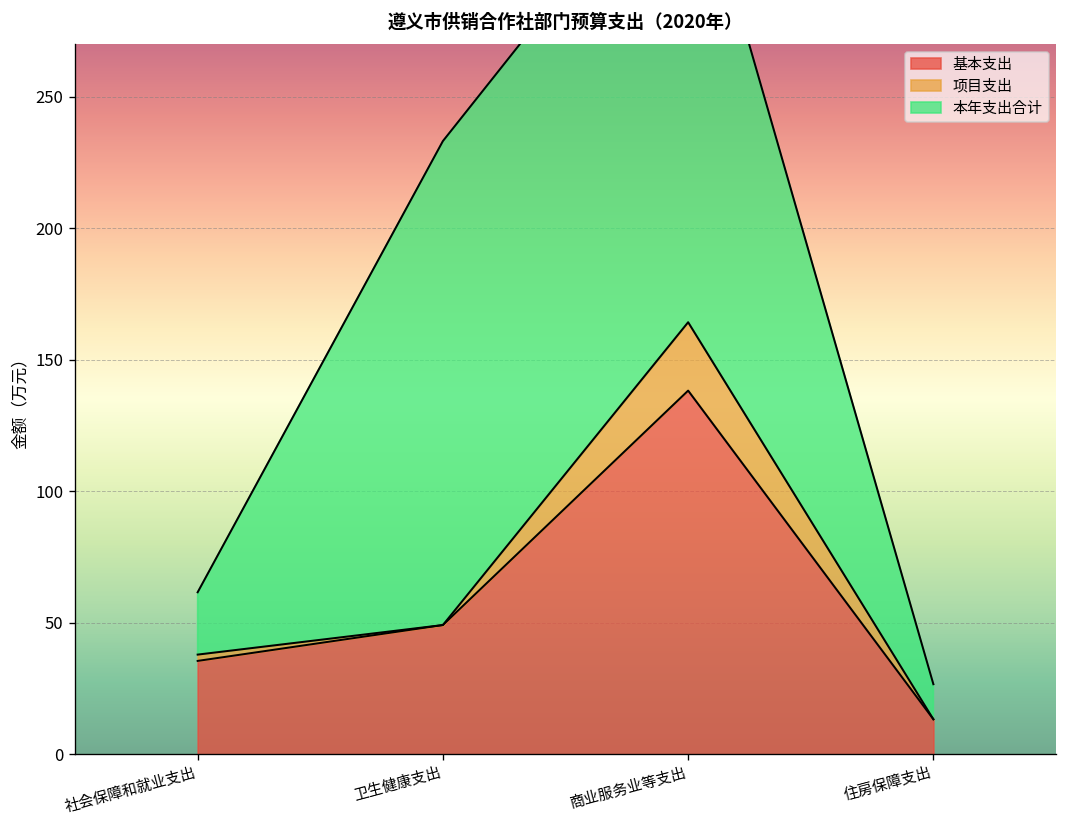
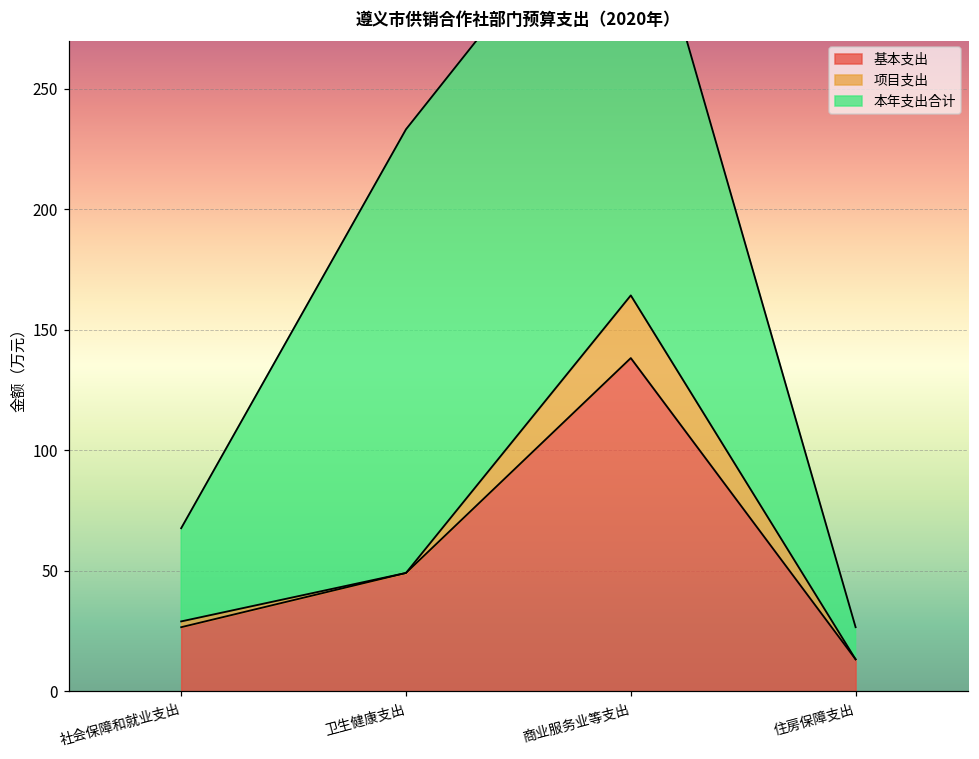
  {
    "基本支出": {
-     "社会保障和就业支出": 36,
+     "社会保障和就业支出": 27,
      "商业服务业等支出": 138
    },
    "项目支出": {
      "社会保障和就业支出": 2,
      "商业服务业等支出": 26
    },
    "本年支出合计": {
-     "社会保障和就业支出": 24,
+     "社会保障和就业支出": 39,
      "卫生健康支出": 184,
      "住房保障支出": 13
    }
  }
